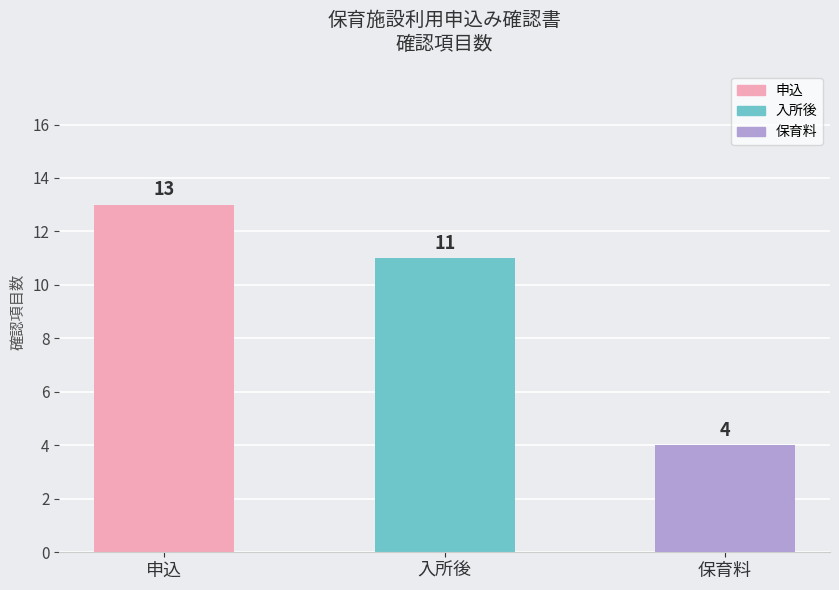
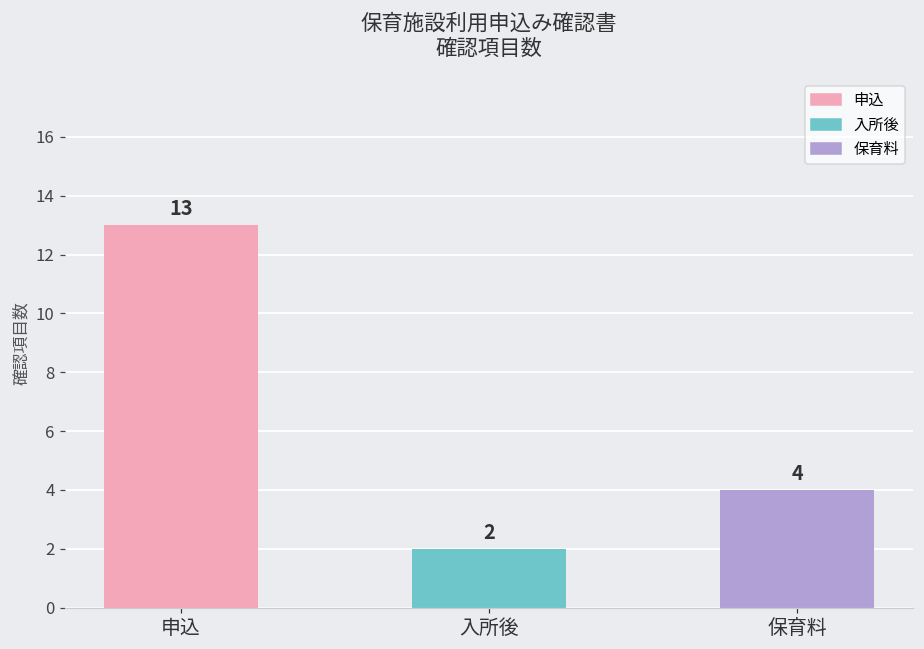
  {
    "申込": 13,
-   "入所後": 11,
+   "入所後": 2,
    "保育料": 4
  }
